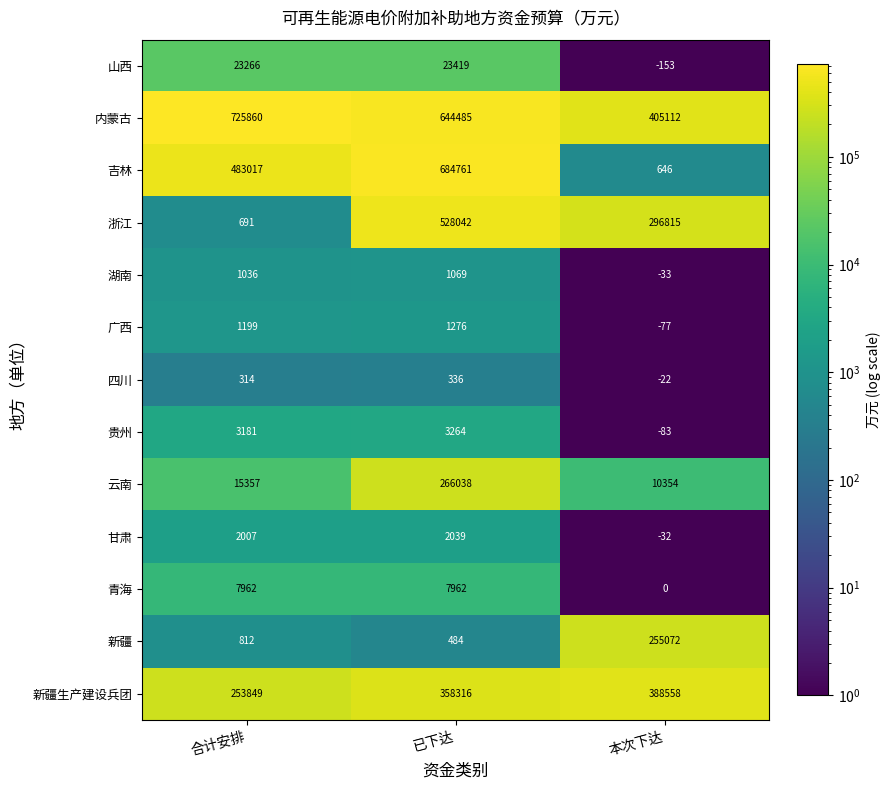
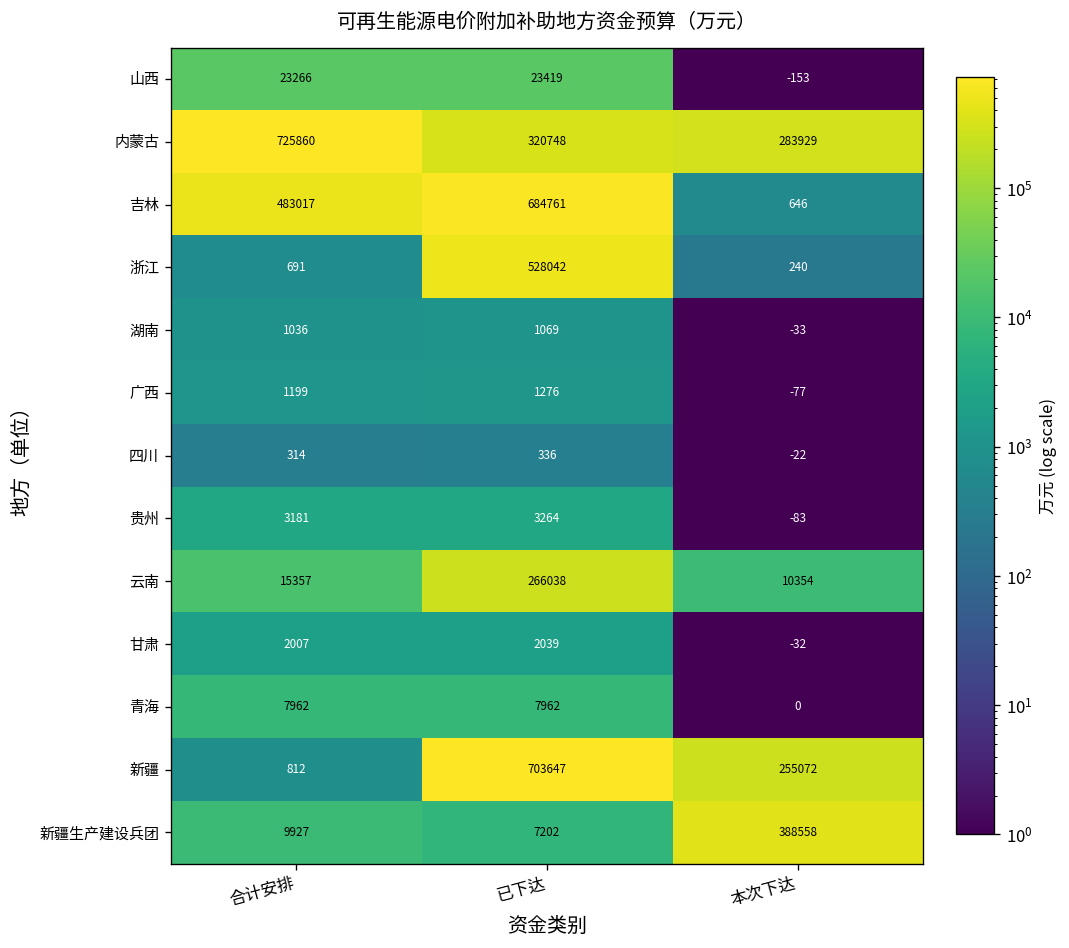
  {
    "山西": {
      "合计安排": 23266,
      "已下达": 23419,
      "本次下达": -153
    },
    "内蒙古": {
      "合计安排": 725860,
-     "已下达": 644485,
-     "本次下达": 405112
+     "已下达": 320748,
+     "本次下达": 283929
    },
    "吉林": {
      "合计安排": 483017,
      "已下达": 684761,
      "本次下达": 646
    },
    "浙江": {
      "合计安排": 691,
      "已下达": 528042,
-     "本次下达": 296815
+     "本次下达": 240
    },
    "湖南": {
      "合计安排": 1036,
      "已下达": 1069,
      "本次下达": -33
    },
    "广西": {
      "合计安排": 1199,
      "已下达": 1276,
      "本次下达": -77
    },
    "四川": {
      "合计安排": 314,
      "已下达": 336,
      "本次下达": -22
    },
    "贵州": {
      "合计安排": 3181,
      "已下达": 3264,
      "本次下达": -83
    },
    "云南": {
      "合计安排": 15357,
      "已下达": 266038,
      "本次下达": 10354
    },
    "甘肃": {
      "合计安排": 2007,
      "已下达": 2039,
      "本次下达": -32
    },
    "青海": {
      "合计安排": 7962,
      "已下达": 7962,
      "本次下达": 0
    },
    "新疆": {
      "合计安排": 812,
-     "已下达": 484,
+     "已下达": 703647,
      "本次下达": 255072
    },
    "新疆生产建设兵团": {
-     "合计安排": 253849,
-     "已下达": 358316,
+     "合计安排": 9927,
+     "已下达": 7202,
      "本次下达": 388558
    }
  }
